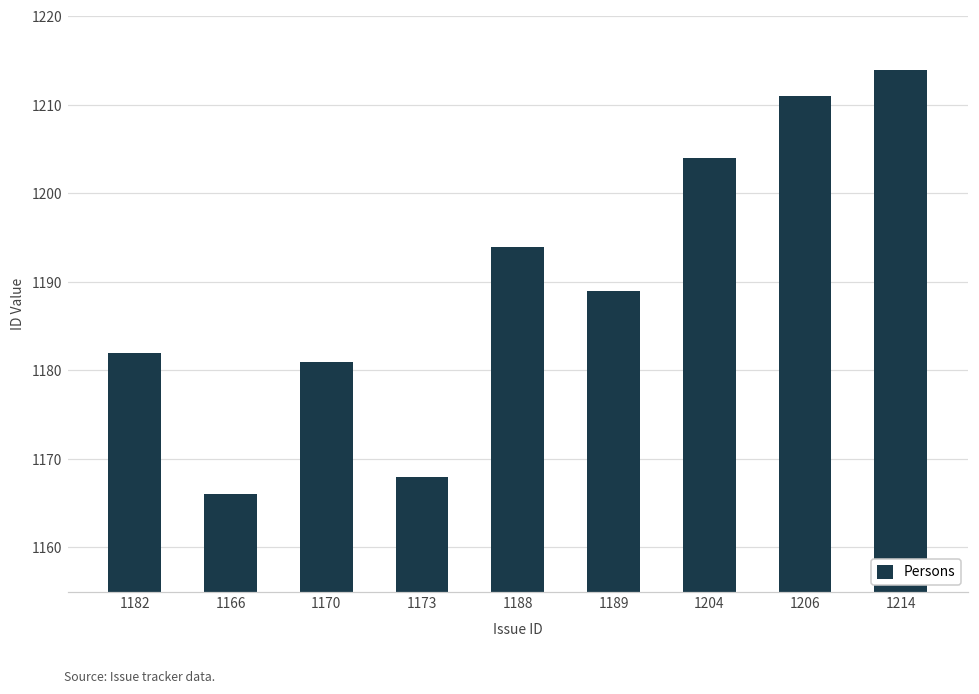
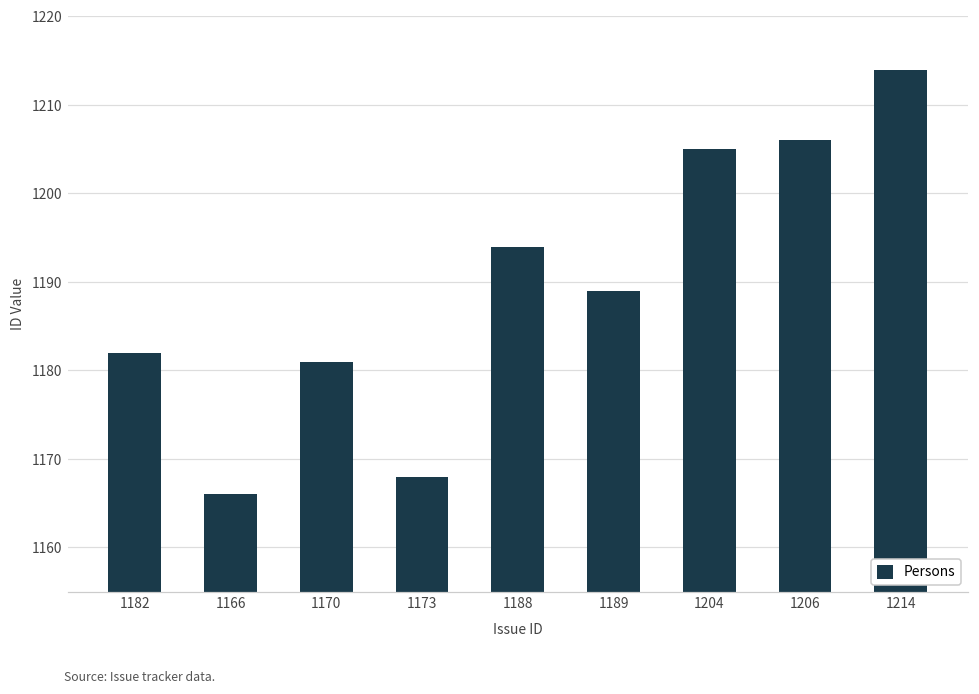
  {
    "1182": 1182,
    "1166": 1166,
    "1170": 1181,
    "1173": 1168,
    "1188": 1194,
    "1189": 1189,
-   "1204": 1204,
-   "1206": 1211,
+   "1204": 1205,
+   "1206": 1206,
    "1214": 1214
  }
